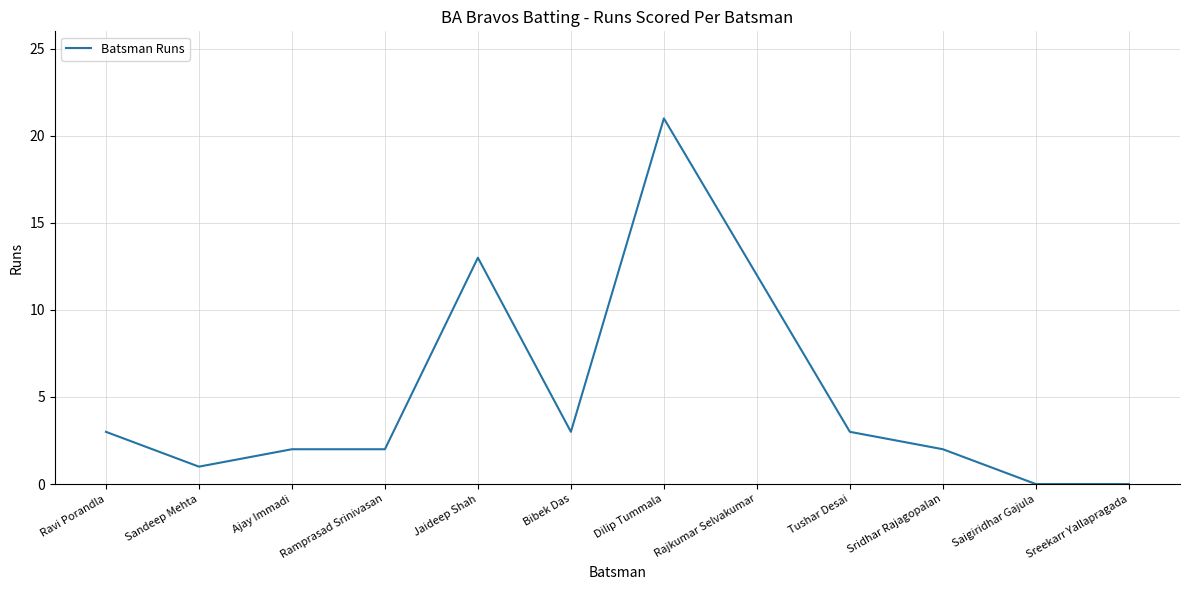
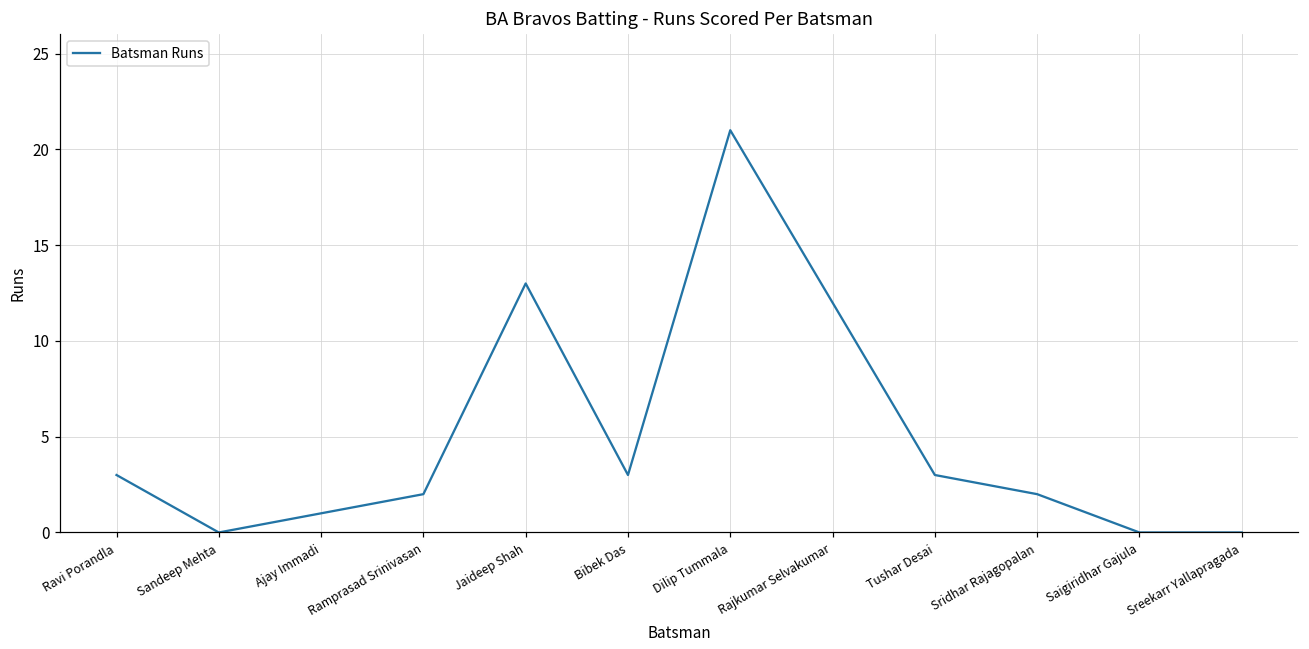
  {
    "Ravi Porandla": 3,
-   "Sandeep Mehta": 1,
-   "Ajay Immadi": 2,
+   "Sandeep Mehta": 0,
+   "Ajay Immadi": 1,
    "Ramprasad Srinivasan": 2,
    "Jaideep Shah": 13,
    "Bibek Das": 3,
    "Dilip Tummala": 21,
    "Rajkumar Selvakumar": 12,
    "Tushar Desai": 3,
    "Sridhar Rajagopalan": 2,
    "Saigiridhar Gajula": 0,
    "Sreekarr Yallapragada": 0
  }
